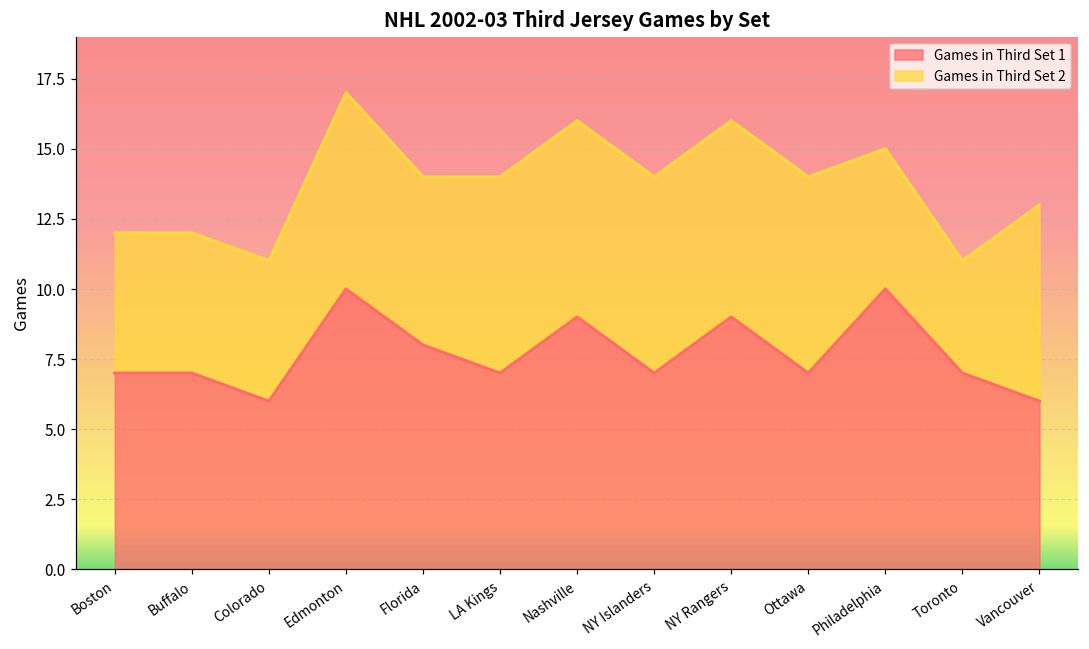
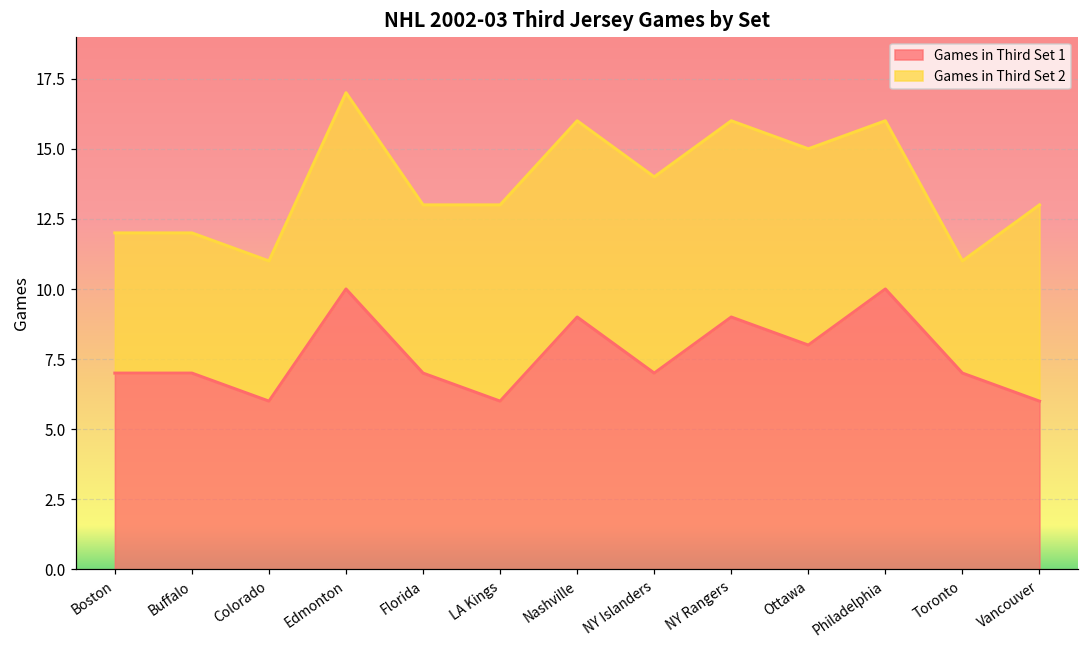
  {
    "Games in Third Set 1": {
      "Boston": 7,
      "Buffalo": 7,
      "Colorado": 6,
      "Edmonton": 10,
-     "Florida": 8,
-     "LA Kings": 7,
+     "Florida": 7,
+     "LA Kings": 6,
      "Nashville": 9,
      "NY Islanders": 7,
      "NY Rangers": 9,
-     "Ottawa": 7,
+     "Ottawa": 8,
      "Philadelphia": 10,
      "Toronto": 7,
      "Vancouver": 6
    },
    "Games in Third Set 2": {
      "Boston": 5,
      "Buffalo": 5,
      "Colorado": 5,
      "Edmonton": 7,
      "Florida": 6,
      "LA Kings": 7,
      "Nashville": 7,
      "NY Islanders": 7,
      "NY Rangers": 7,
      "Ottawa": 7,
-     "Philadelphia": 5,
+     "Philadelphia": 6,
      "Toronto": 4,
      "Vancouver": 7
    }
  }
